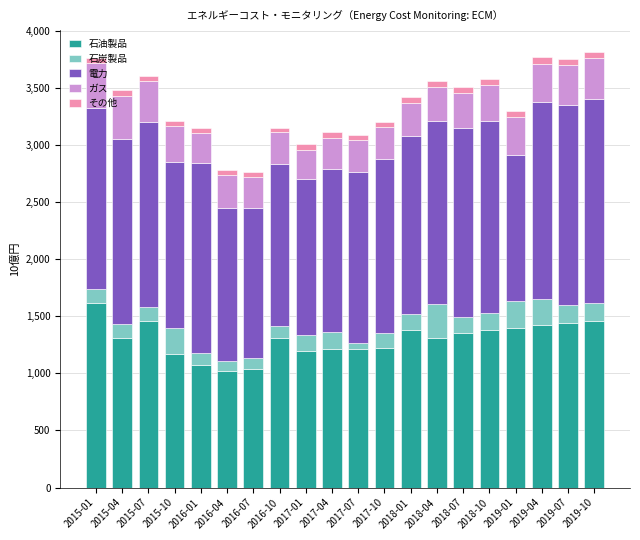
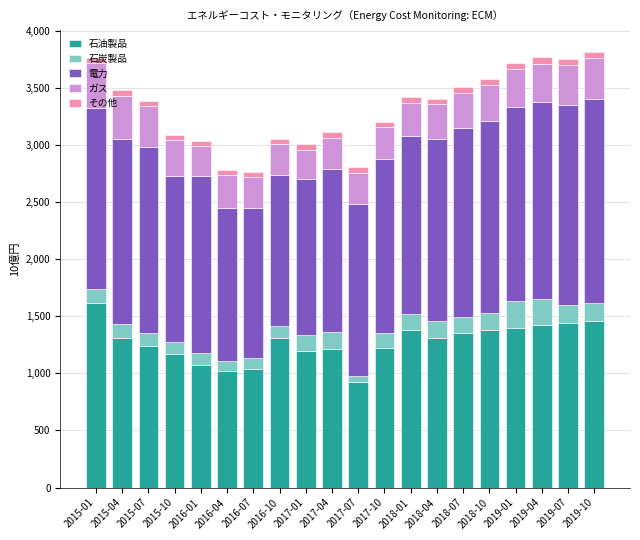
  {
    "石油製品": {
      "2015-01": "1,620",
      "2015-04": "1,310",
-     "2015-07": "1,460",
+     "2015-07": "1,240",
      "2015-10": "1,170",
      "2016-01": "1,070",
      "2016-04": "1,020",
      "2016-07": "1,040",
      "2016-10": "1,310",
      "2017-01": "1,190",
      "2017-04": "1,220",
-     "2017-07": "1,210",
+     "2017-07": "920",
      "2017-10": "1,220",
      "2018-01": "1,380",
      "2018-04": "1,310",
      "2018-07": "1,350",
      "2018-10": "1,380",
      "2019-01": "1,400",
      "2019-04": "1,420",
      "2019-07": "1,440",
      "2019-10": "1,460"
    },
    "石炭製品": {
      "2015-01": "120",
      "2015-04": "120",
      "2015-07": "120",
-     "2015-10": "230",
+     "2015-10": "110",
      "2016-01": "100",
      "2016-04": "90",
      "2016-07": "90",
      "2016-10": "110",
      "2017-01": "140",
      "2017-04": "150",
      "2017-07": "50",
      "2017-10": "140",
      "2018-01": "140",
-     "2018-04": "300",
+     "2018-04": "150",
      "2018-07": "150",
      "2018-10": "150",
      "2019-01": "240",
      "2019-04": "230",
      "2019-07": "160",
      "2019-10": "160"
    },
    "電力": {
      "2015-01": "1,580",
      "2015-04": "1,620",
      "2015-07": "1,620",
      "2015-10": "1,450",
-     "2016-01": "1,660",
+     "2016-01": "1,550",
      "2016-04": "1,340",
      "2016-07": "1,310",
-     "2016-10": "1,420",
+     "2016-10": "1,320",
      "2017-01": "1,370",
      "2017-04": "1,430",
      "2017-07": "1,500",
      "2017-10": "1,520",
      "2018-01": "1,560",
      "2018-04": "1,600",
      "2018-07": "1,650",
      "2018-10": "1,680",
-     "2019-01": "1,280",
+     "2019-01": "1,700",
      "2019-04": "1,720",
      "2019-07": "1,750",
      "2019-10": "1,780"
    }
  }
